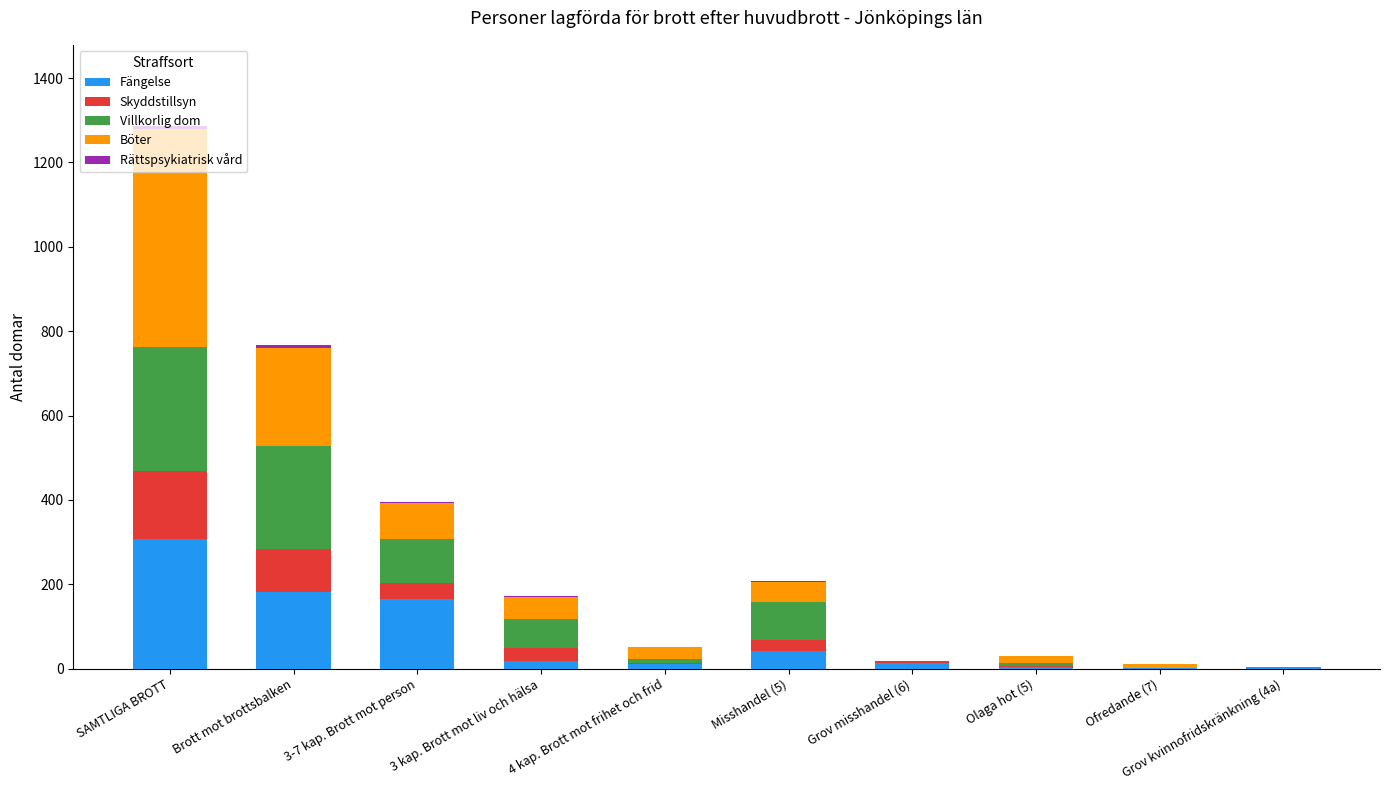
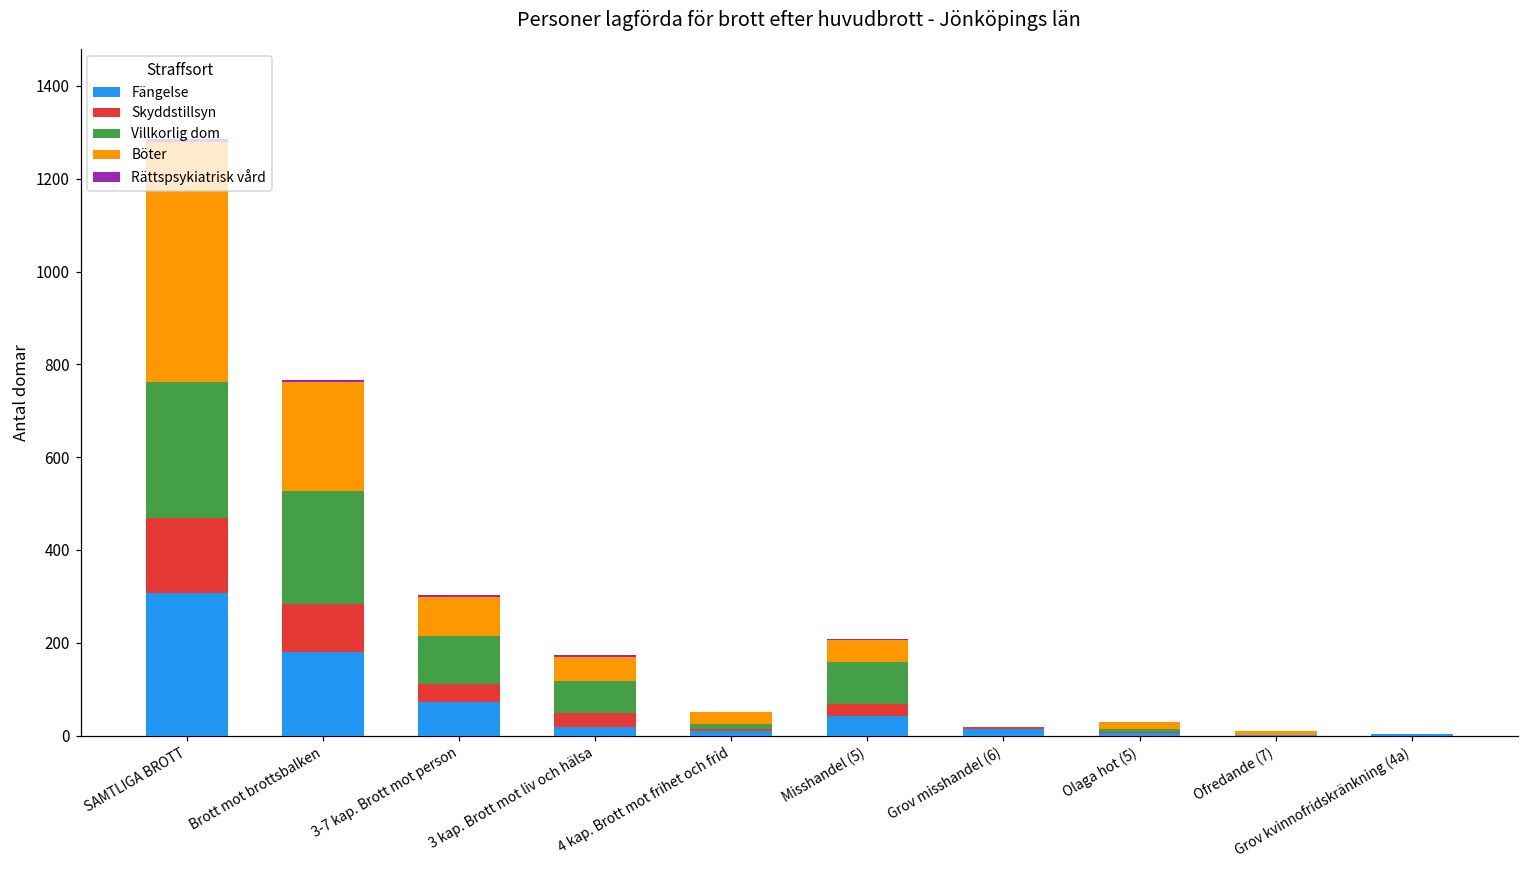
  {
    "Fängelse": {
      "SAMTLIGA BROTT": 310,
      "Brott mot brottsbalken": 180,
-     "3-7 kap. Brott mot person": 170,
+     "3-7 kap. Brott mot person": 70,
      "3 kap. Brott mot liv och hälsa": 20,
      "4 kap. Brott mot frihet och frid": 10,
      "Misshandel (5)": 40,
      "Grov misshandel (6)": 10
    },
    "Skyddstillsyn": {
      "SAMTLIGA BROTT": 160,
      "Brott mot brottsbalken": 100,
      "3-7 kap. Brott mot person": 40,
      "3 kap. Brott mot liv och hälsa": 30,
      "Misshandel (5)": 30,
      "Ofredande (7)": 0,
      "Grov kvinnofridskränkning (4a)": 0
    },
    "Villkorlig dom": {
      "SAMTLIGA BROTT": 290,
      "Brott mot brottsbalken": 240,
      "3-7 kap. Brott mot person": 100,
      "3 kap. Brott mot liv och hälsa": 70,
      "4 kap. Brott mot frihet och frid": 10,
      "Misshandel (5)": 90,
      "Grov misshandel (6)": 0,
      "Olaga hot (5)": 10,
      "Grov kvinnofridskränkning (4a)": 0
    },
    "Böter": {
      "Brott mot brottsbalken": 230,
      "3-7 kap. Brott mot person": 90,
      "3 kap. Brott mot liv och hälsa": 50,
      "4 kap. Brott mot frihet och frid": 30,
      "Misshandel (5)": 50,
      "Grov misshandel (6)": 0,
      "Olaga hot (5)": 20,
      "Ofredande (7)": 10,
      "Grov kvinnofridskränkning (4a)": 0
    },
    "Rättspsykiatrisk vård": {
      "Brott mot brottsbalken": 10,
      "4 kap. Brott mot frihet och frid": 0,
      "Olaga hot (5)": 0,
      "Ofredande (7)": 0,
      "Grov kvinnofridskränkning (4a)": 0
    }
  }
